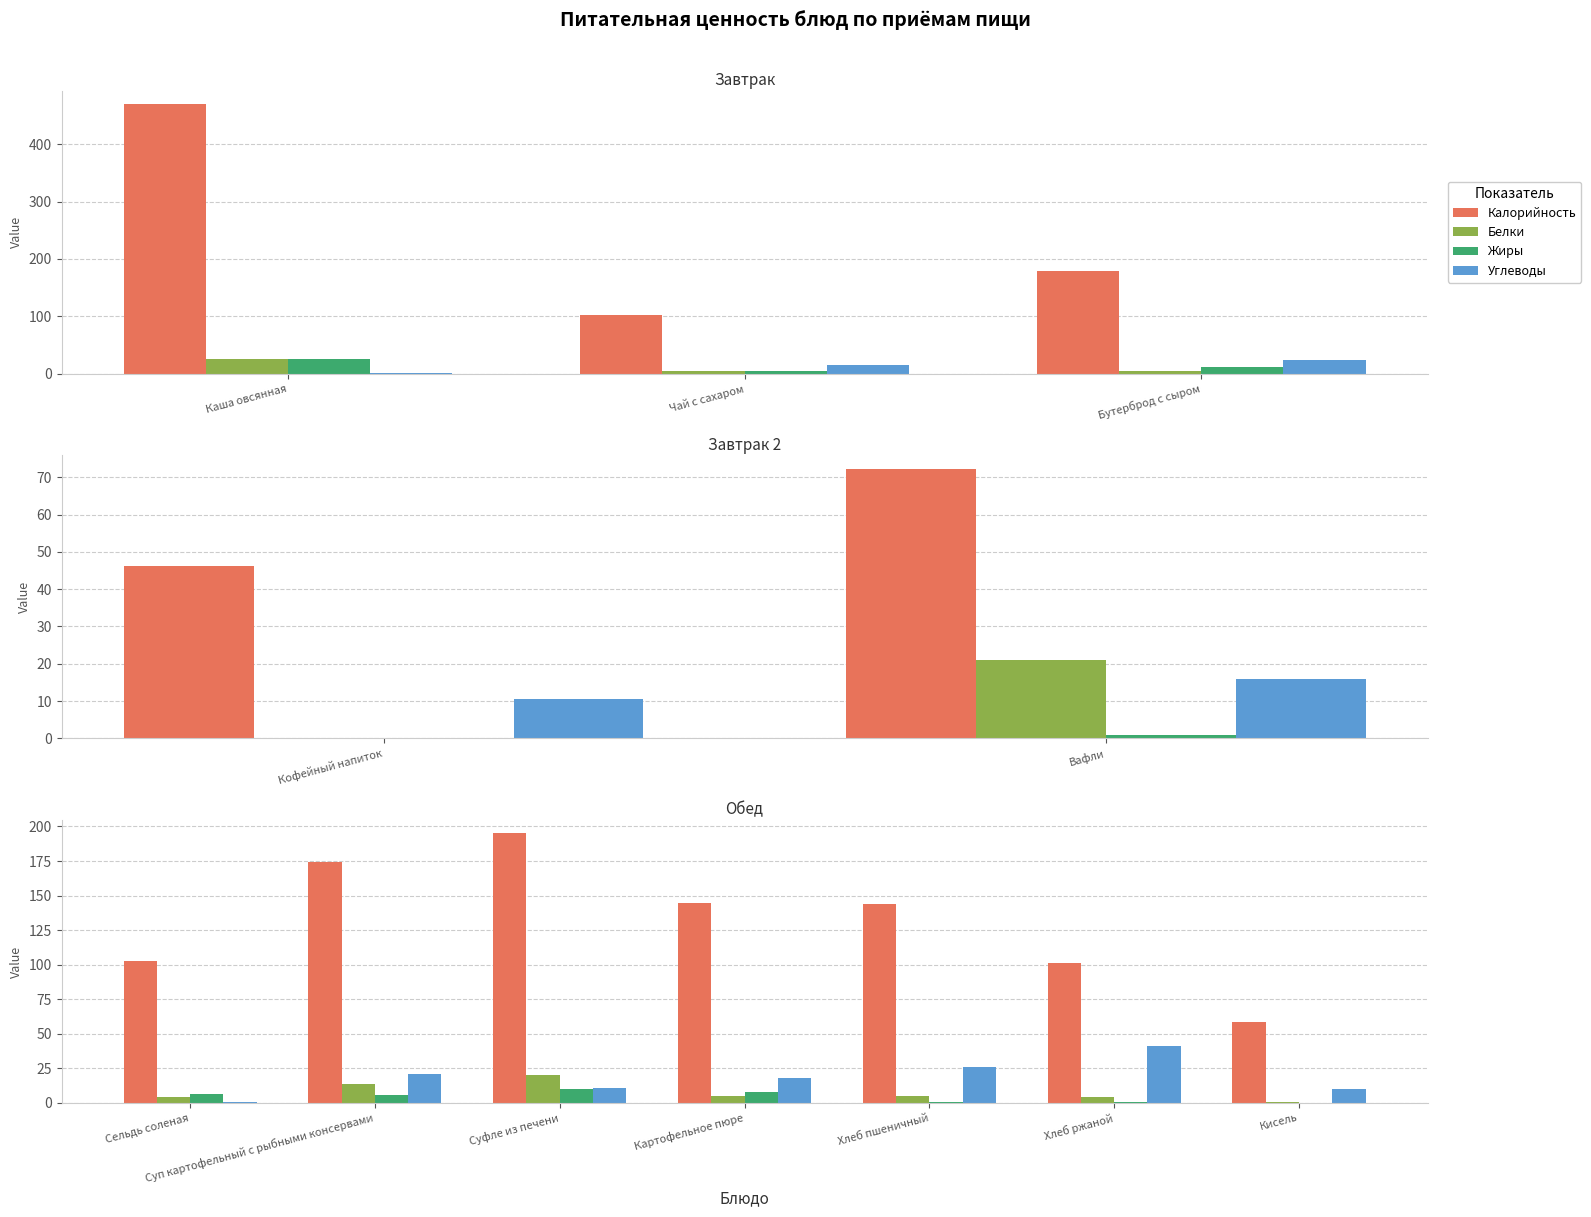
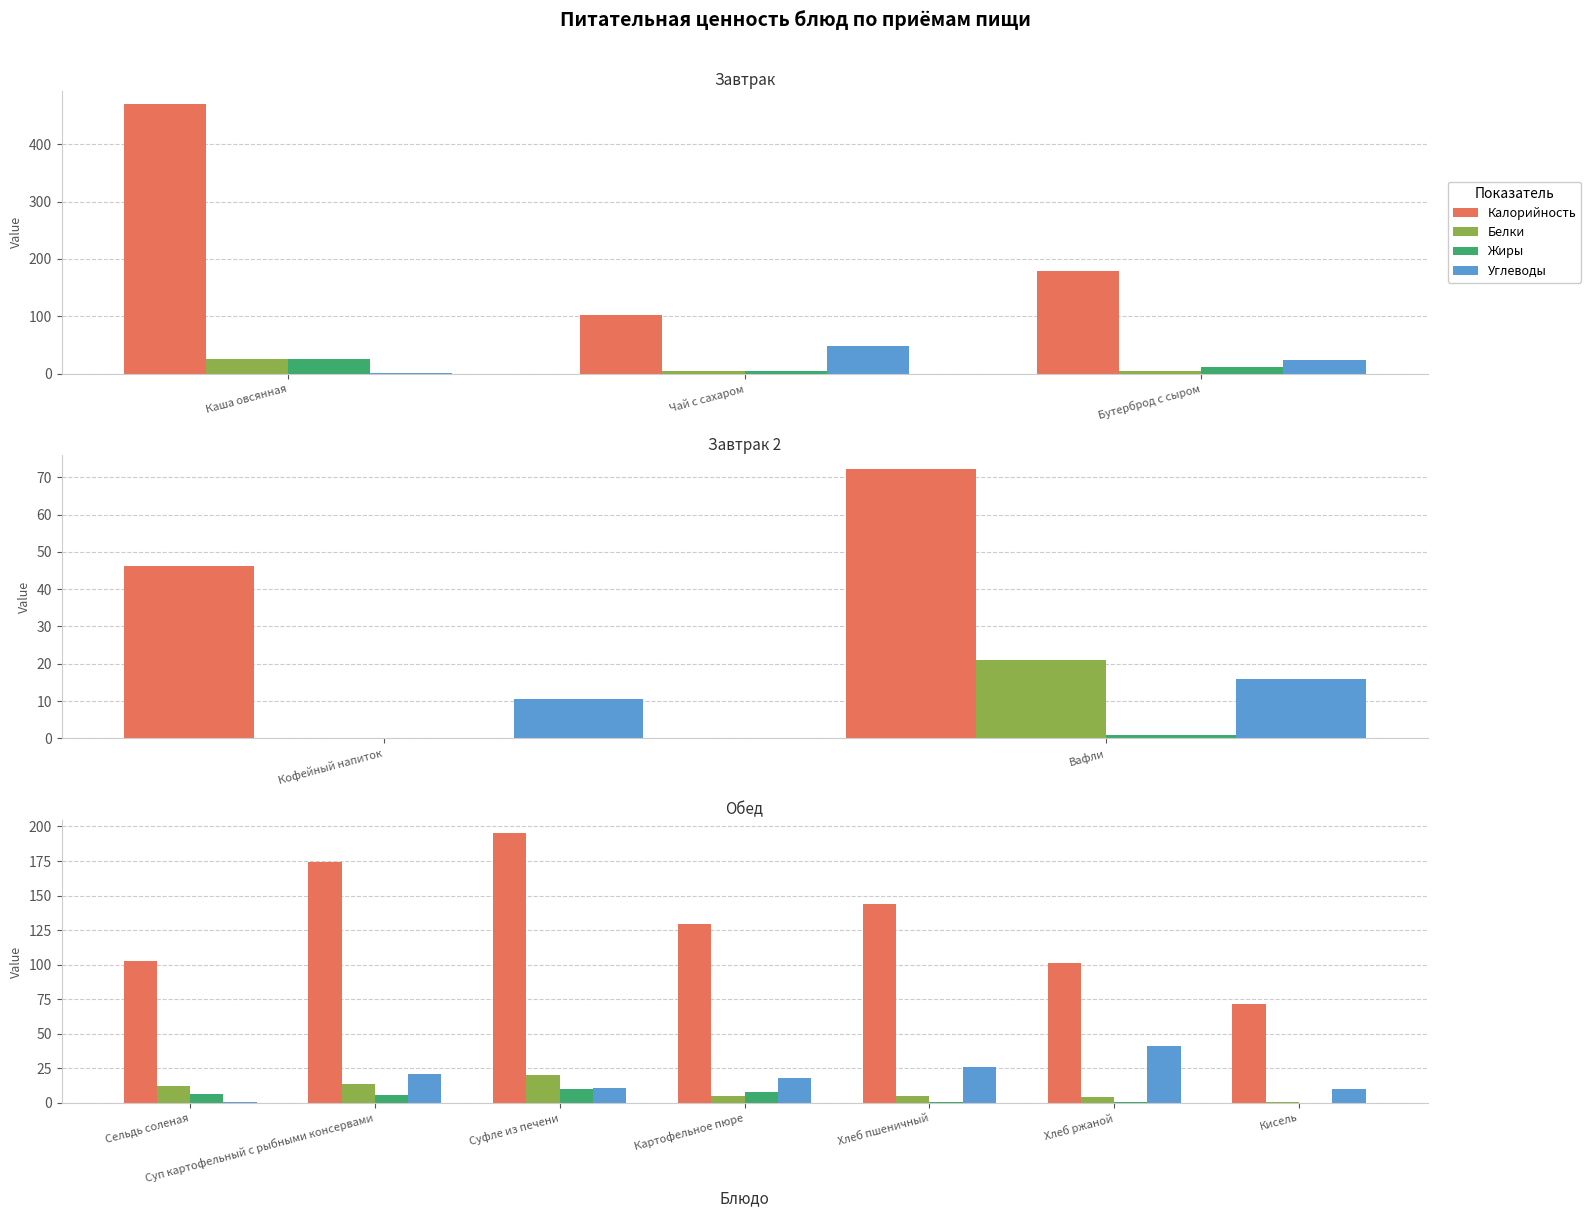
  {
    "Завтрак": {
      "Калорийность": {
        "Каша овсянная": 470,
        "Чай с сахаром": 100,
        "Бутерброд с сыром": 180
      },
      "Белки": {
        "Каша овсянная": 30,
        "Чай с сахаром": 0
      },
      "Жиры": {
        "Каша овсянная": 30,
        "Бутерброд с сыром": 10
      },
      "Углеводы": {
-       "Чай с сахаром": 20,
+       "Чай с сахаром": 50,
        "Бутерброд с сыром": 20
      }
    },
    "Завтрак 2": {
      "Калорийность": {
        "Кофейный напиток": 46,
        "Вафли": 72
      },
      "Белки": {
        "Кофейный напиток": 0,
        "Вафли": 21
      },
      "Жиры": {
        "Кофейный напиток": 0,
        "Вафли": 1
      },
      "Углеводы": {
        "Кофейный напиток": 11,
        "Вафли": 16
      }
    },
    "Обед": {
      "Калорийность": {
        "Сельдь соленая": 103,
        "Суп картофельный с рыбными консервами": 174,
        "Суфле из печени": 195,
-       "Картофельное пюре": 145,
+       "Картофельное пюре": 130,
        "Хлеб пшеничный": 144,
        "Хлеб ржаной": 101,
-       "Кисель": 59
+       "Кисель": 72
      },
      "Белки": {
-       "Сельдь соленая": 4,
+       "Сельдь соленая": 13,
        "Суп картофельный с рыбными консервами": 14,
        "Суфле из печени": 20,
        "Картофельное пюре": 5,
        "Хлеб пшеничный": 5,
        "Хлеб ржаной": 4
      },
      "Жиры": {
        "Сельдь соленая": 7,
        "Суп картофельный с рыбными консервами": 6,
        "Суфле из печени": 10,
        "Картофельное пюре": 8,
        "Кисель": 0
      },
      "Углеводы": {
        "Суп картофельный с рыбными консервами": 21,
        "Суфле из печени": 11,
        "Картофельное пюре": 18,
        "Хлеб пшеничный": 26,
        "Хлеб ржаной": 41,
        "Кисель": 10
      }
    }
  }
